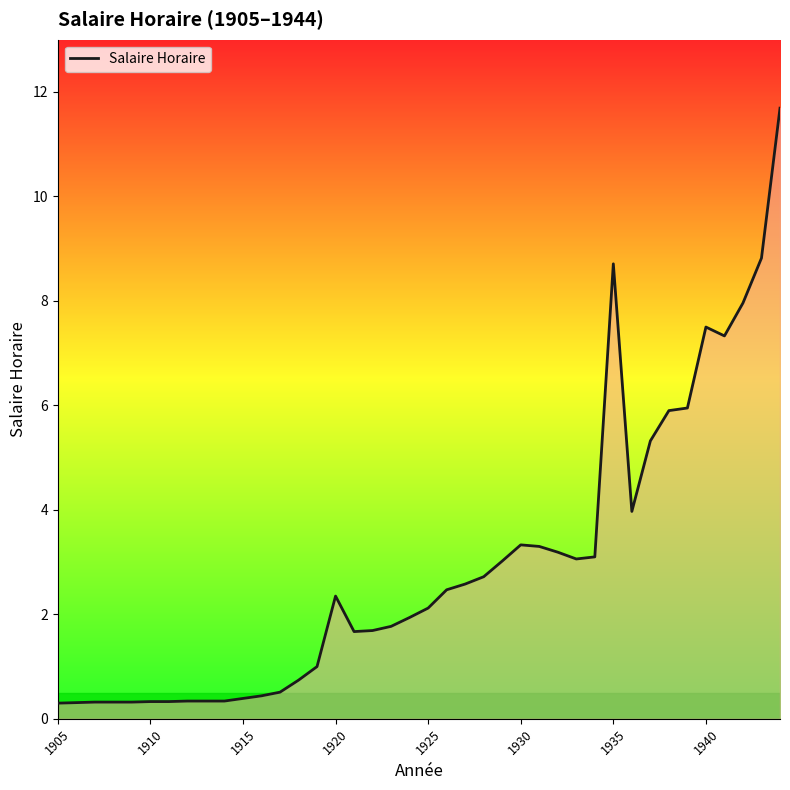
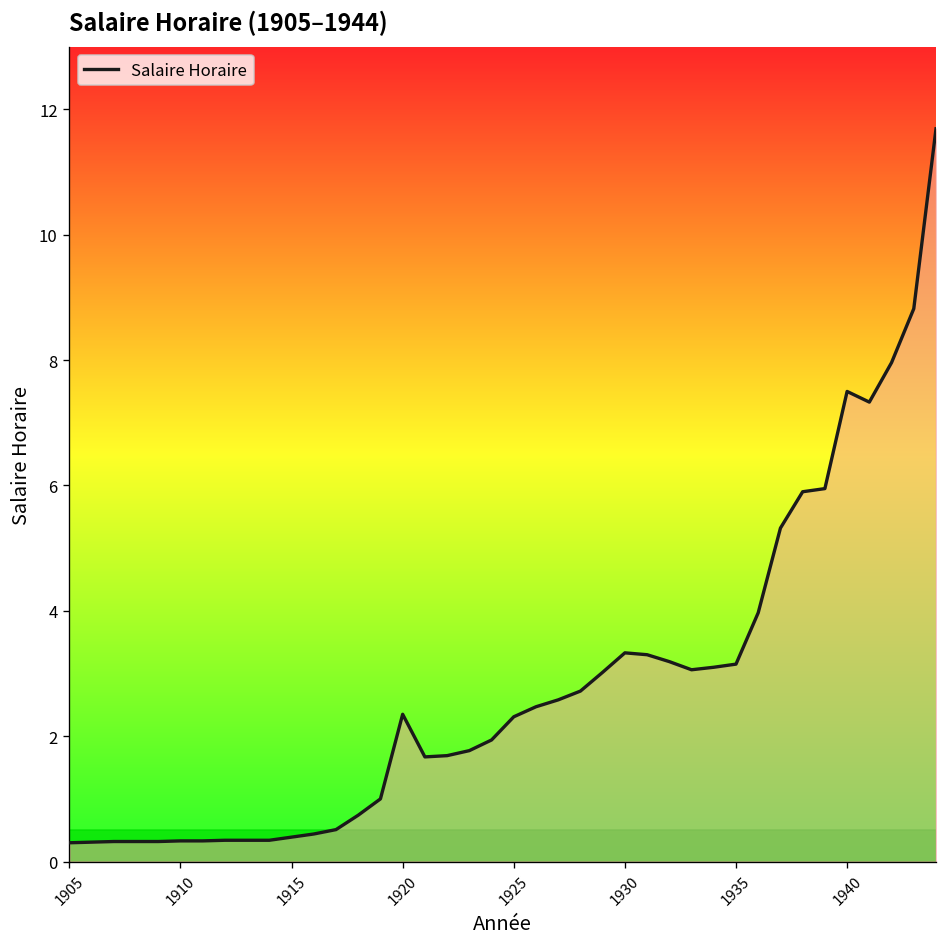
  {
    "1920": 2.4,
-   "1925": 2.1,
+   "1925": 2.3,
    "1930": 3.3,
-   "1935": 8.7,
+   "1935": 3.2,
    "1940": 7.5
  }
